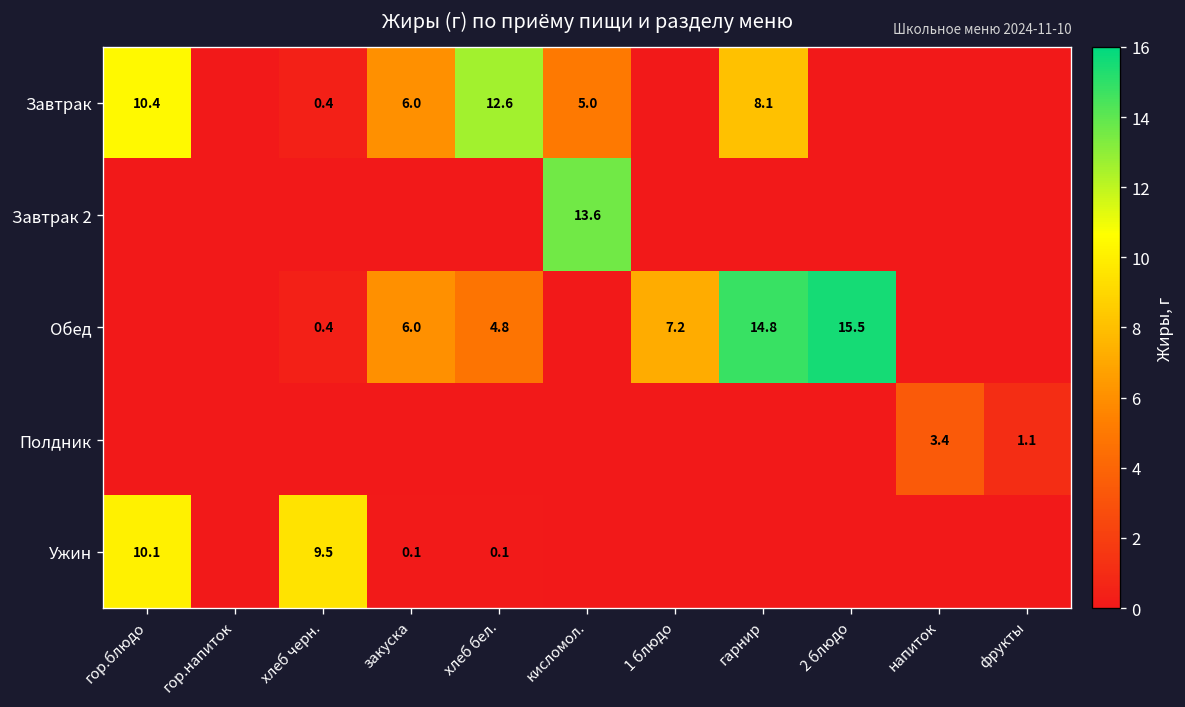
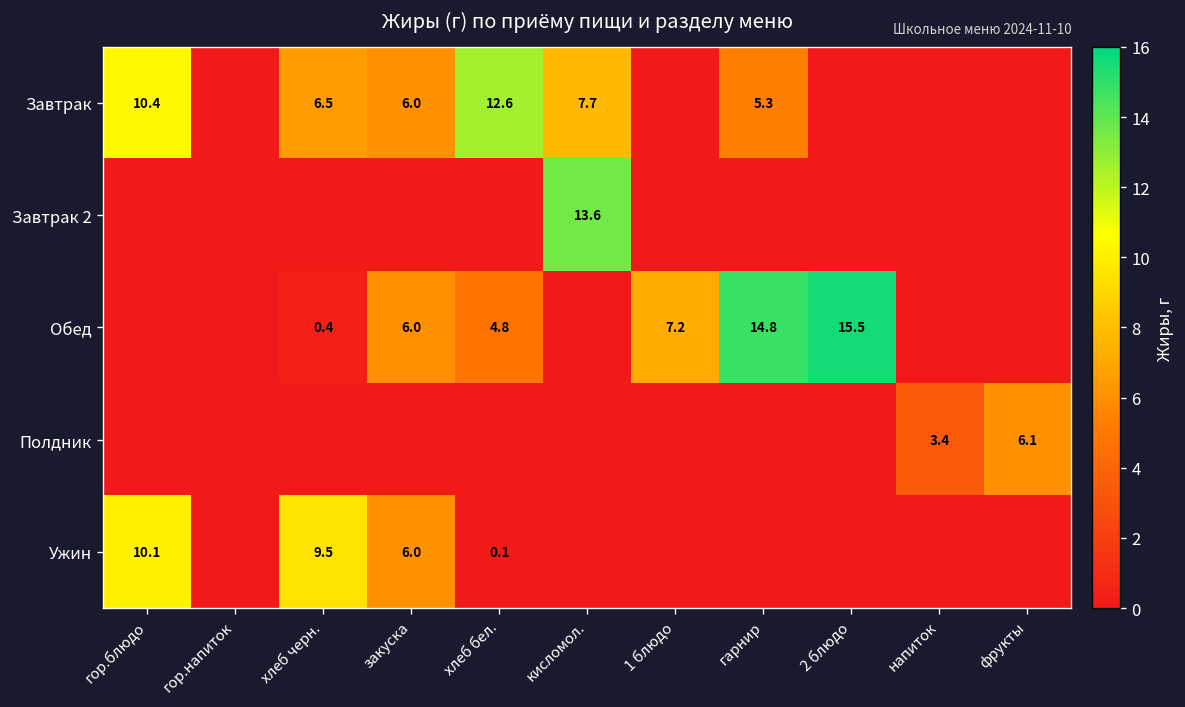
  {
    "Завтрак": {
      "гор.блюдо": 10.4,
-     "хлеб черн.": 0.4,
+     "хлеб черн.": 6.5,
      "закуска": 6.0,
      "хлеб бел.": 12.6,
-     "кисломол.": 5.0,
-     "гарнир": 8.1
+     "кисломол.": 7.7,
+     "гарнир": 5.3
    },
    "Завтрак 2": {
      "кисломол.": 13.6
    },
    "Обед": {
      "хлеб черн.": 0.4,
      "закуска": 6.0,
      "хлеб бел.": 4.8,
      "1 блюдо": 7.2,
      "гарнир": 14.8,
      "2 блюдо": 15.5
    },
    "Полдник": {
      "напиток": 3.4,
-     "фрукты": 1.1
+     "фрукты": 6.1
    },
    "Ужин": {
      "гор.блюдо": 10.1,
      "хлеб черн.": 9.5,
-     "закуска": 0.1,
+     "закуска": 6.0,
      "хлеб бел.": 0.1
    }
  }
